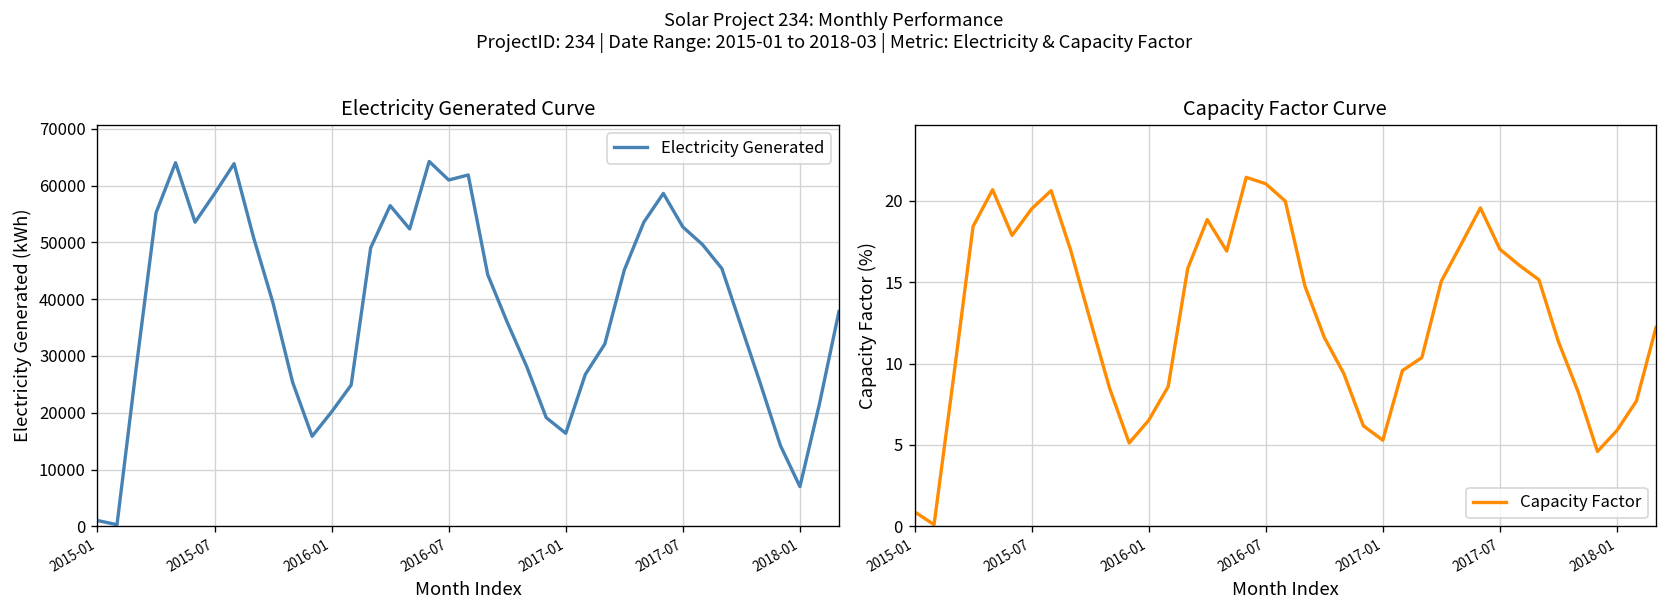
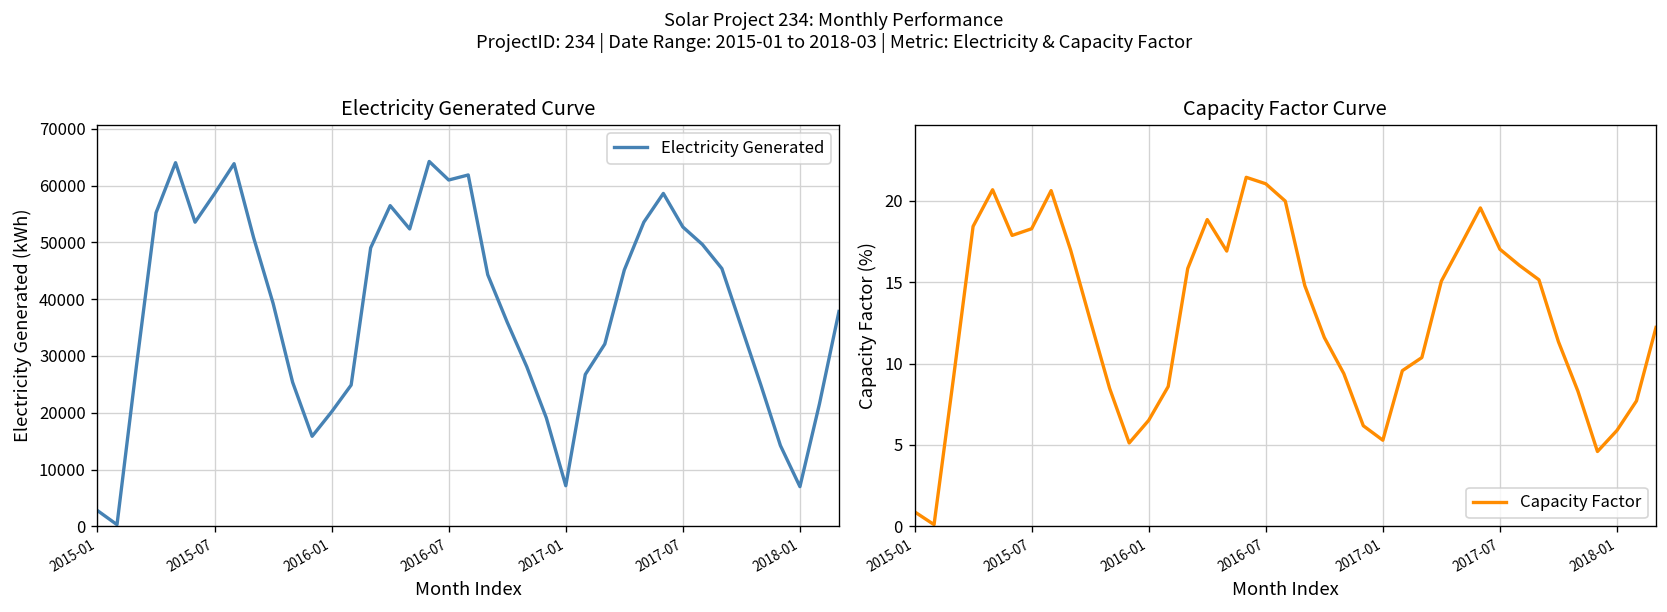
  {
    "Electricity Generated Curve": {
-     "2015-01": 1000,
+     "2015-01": 3000,
      "2015-07": 59000,
      "2016-01": 20000,
      "2016-07": 61000,
-     "2017-01": 16000,
+     "2017-01": 7000,
      "2017-07": 53000,
      "2018-01": 7000
    },
    "Capacity Factor Curve": {
      "2015-01": 0.9,
-     "2015-07": 19.5,
+     "2015-07": 18.3,
      "2016-01": 6.5,
      "2016-07": 21.0,
      "2017-01": 5.3,
      "2017-07": 17.0,
      "2018-01": 5.9
    }
  }
